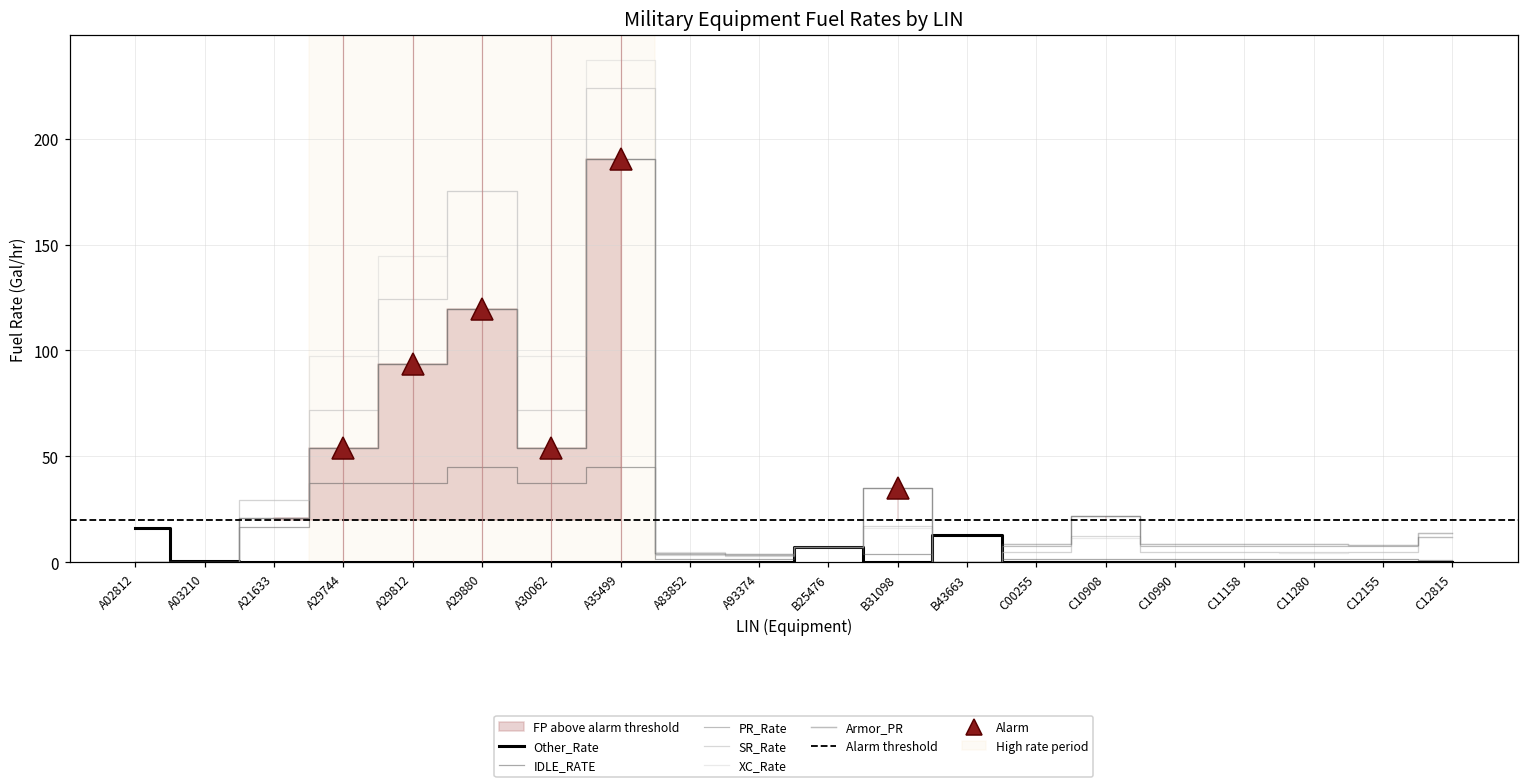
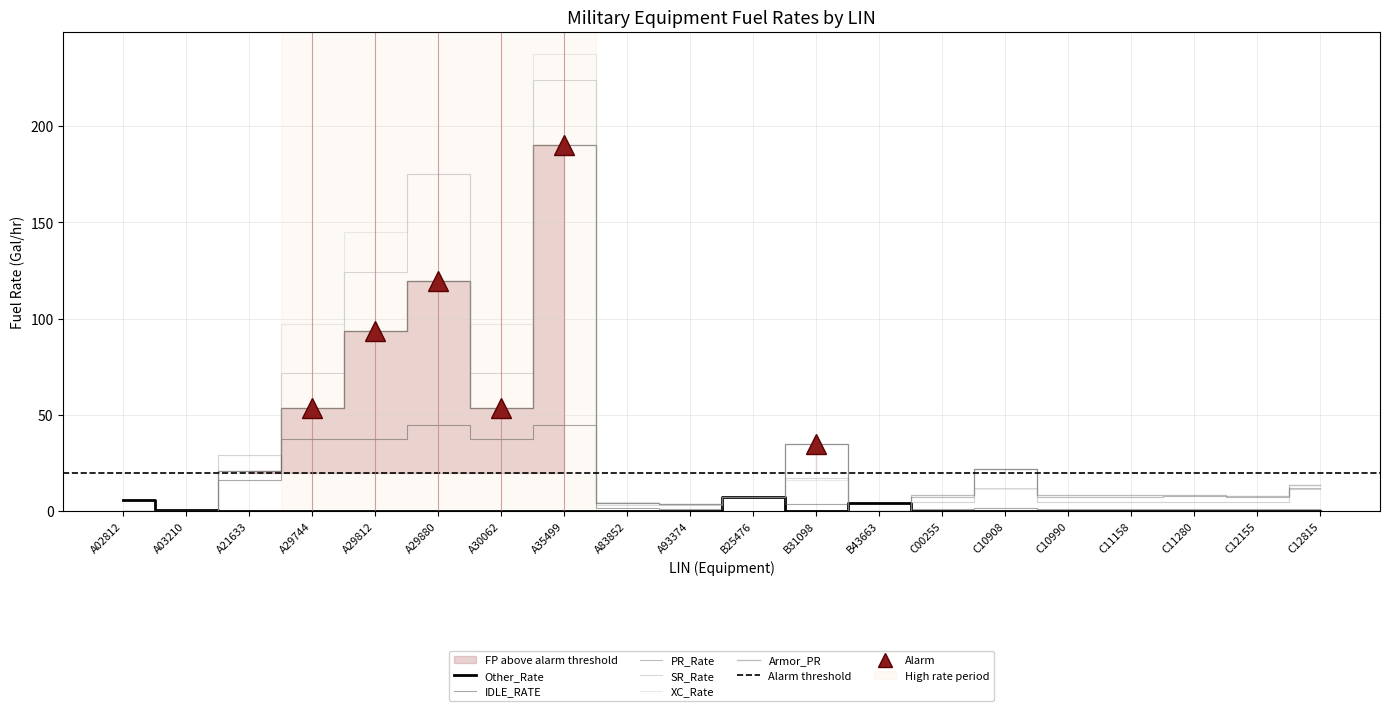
  {
    "Other_Rate": {
-     "A02812": 16,
+     "A02812": 6,
      "A21633": 0,
      "A29744": 0,
      "A29812": 0,
      "A29880": 0,
      "A30062": 0,
      "A35499": 0,
      "A83852": 0,
      "A93374": 0,
      "B31098": 0,
-     "B43663": 13,
+     "B43663": 4,
      "C10908": 0
    }
  }
